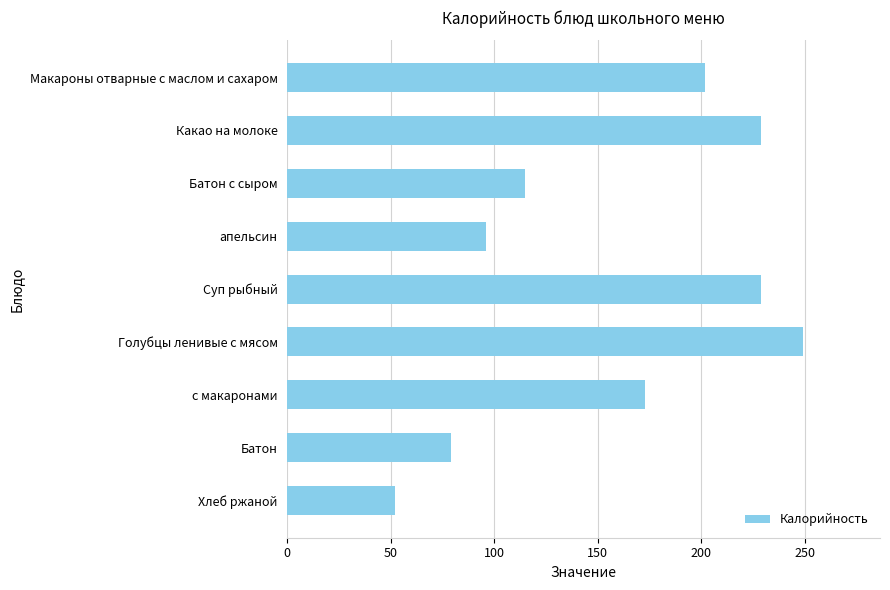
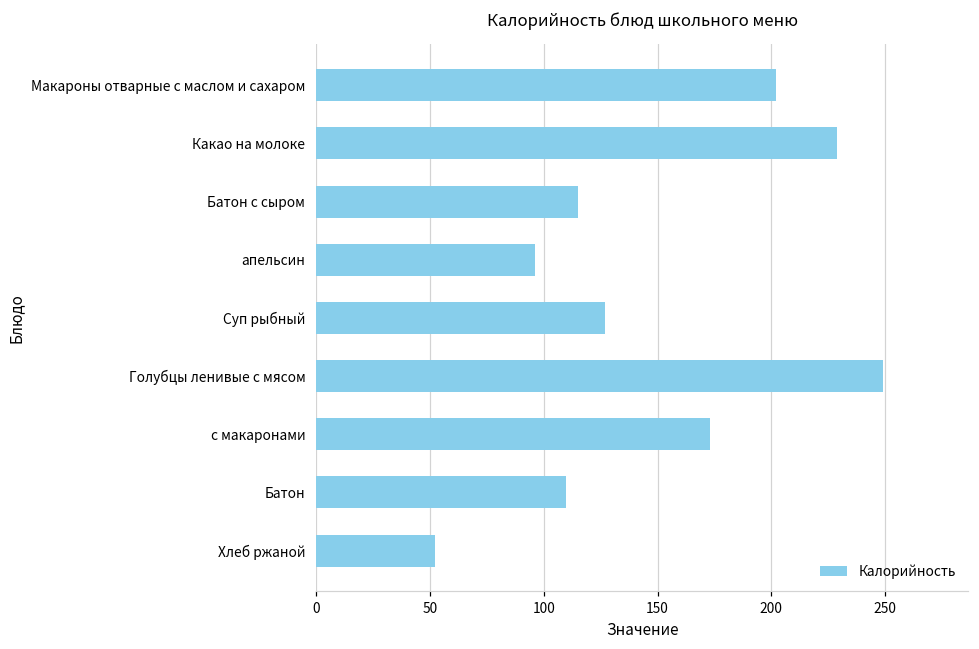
  {
    "Макароны отварные с маслом и сахаром": 202,
    "Какао на молоке": 229,
    "Батон с сыром": 115,
    "апельсин": 96,
-   "Суп рыбный": 229,
+   "Суп рыбный": 127,
    "Голубцы ленивые с мясом": 249,
    "с макаронами": 173,
-   "Батон": 79,
+   "Батон": 110,
    "Хлеб ржаной": 52
  }
